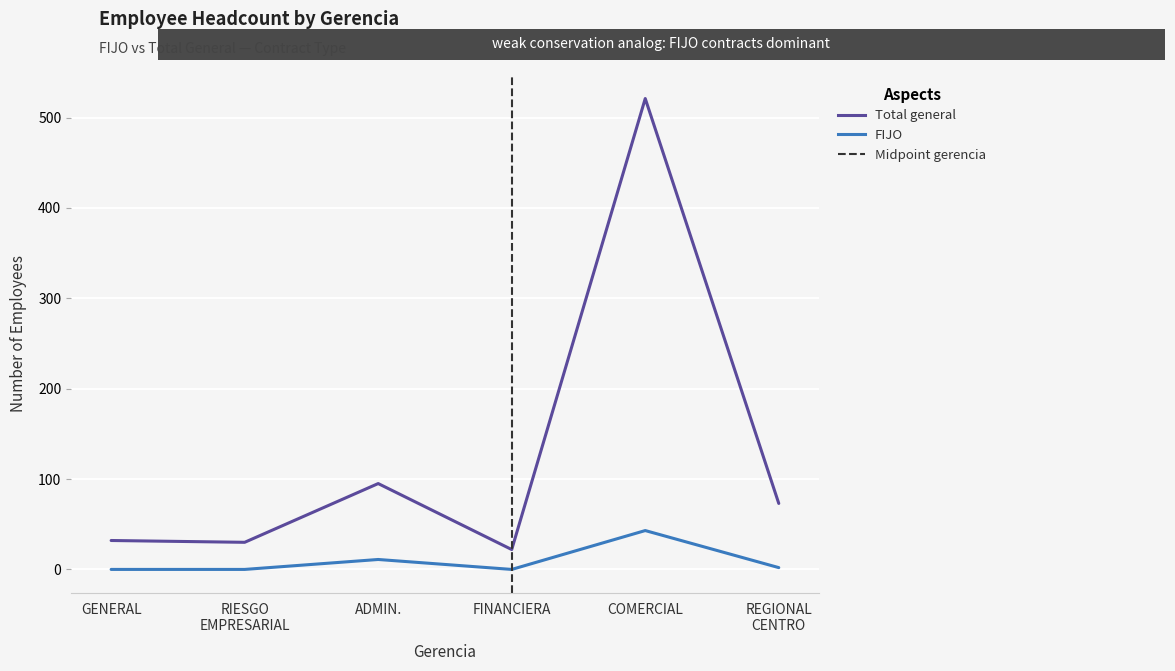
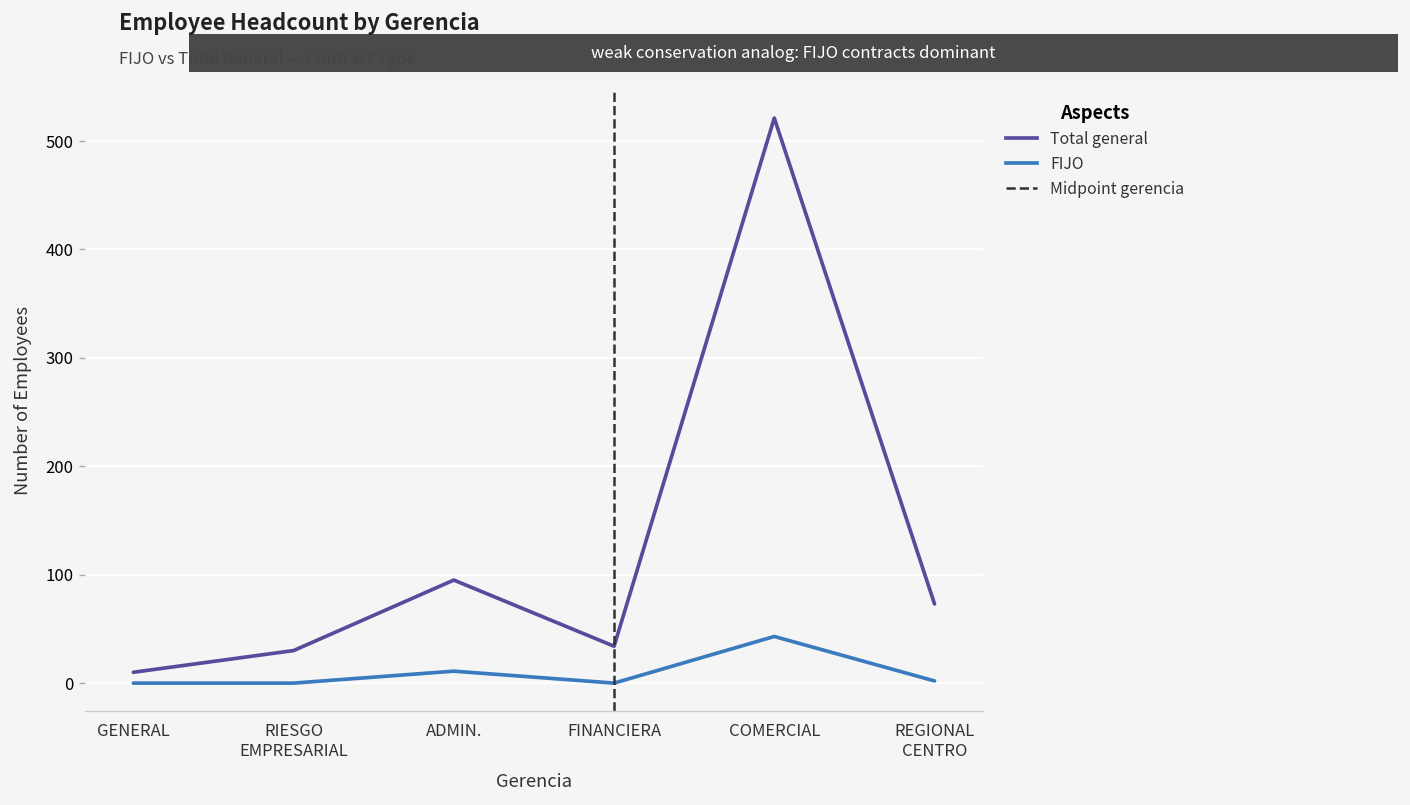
  {
    "Total general": {
-     "GENERAL": 30,
+     "GENERAL": 10,
      "RIESGO EMPRESARIAL": 30,
      "ADMIN.": 100,
-     "FINANCIERA": 20,
+     "FINANCIERA": 30,
      "COMERCIAL": 520,
      "REGIONAL CENTRO": 70
    },
    "FIJO": {
      "GENERAL": 0,
      "RIESGO EMPRESARIAL": 0,
      "ADMIN.": 10,
      "FINANCIERA": 0,
      "COMERCIAL": 40,
      "REGIONAL CENTRO": 0
    }
  }
